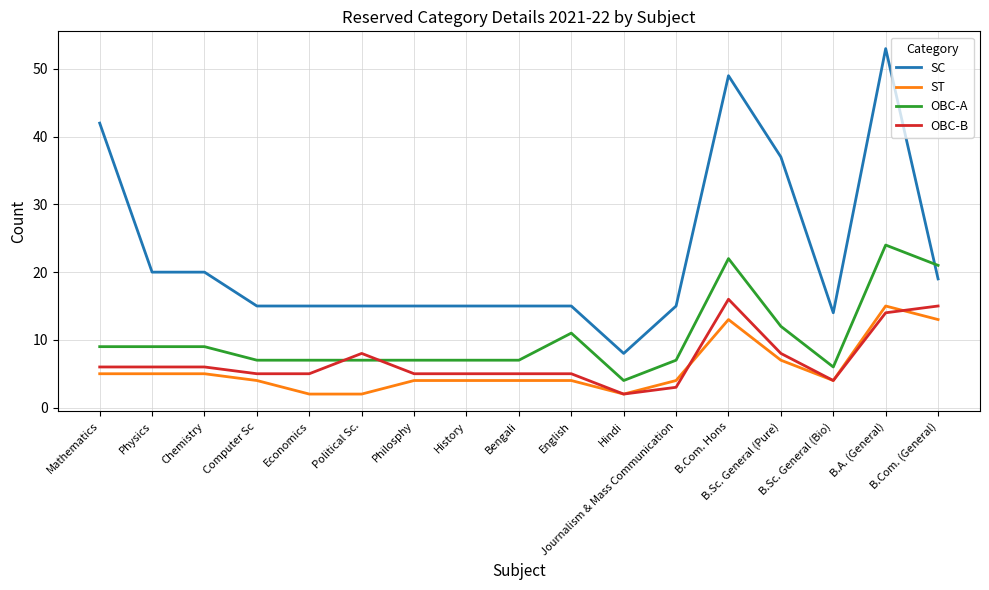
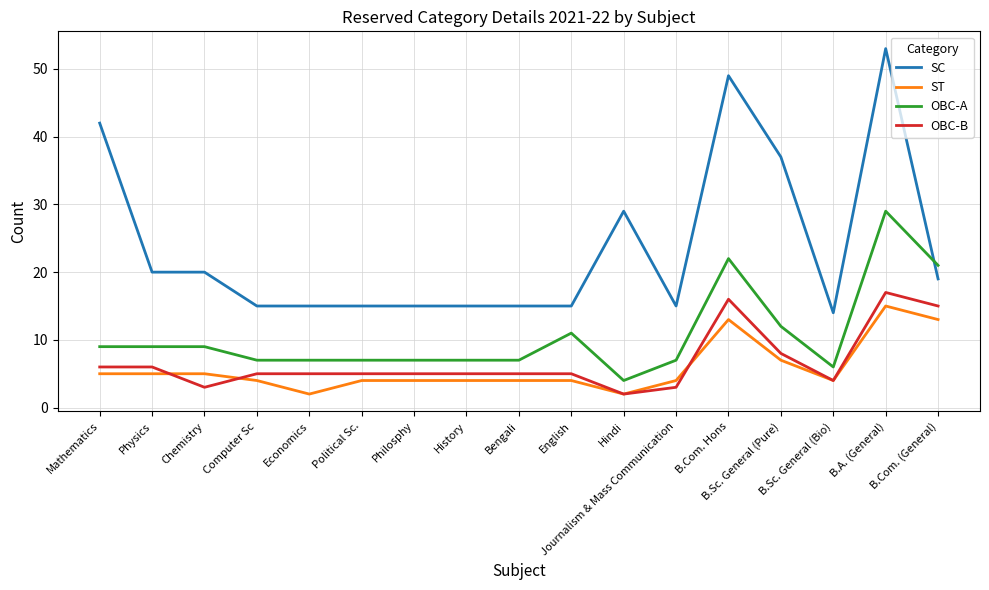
  {
    "SC": {
      "Mathematics": 42,
      "Physics": 20,
      "Chemistry": 20,
      "Computer Sc": 15,
      "Economics": 15,
      "Political Sc.": 15,
      "Philosphy": 15,
      "History": 15,
      "Bengali": 15,
      "English": 15,
-     "Hindi": 8,
+     "Hindi": 29,
      "Journalism & Mass Communication": 15,
      "B.Com. Hons": 49,
      "B.Sc. General (Pure)": 37,
      "B.Sc. General (Bio)": 14,
      "B.A. (General)": 53,
      "B.Com. (General)": 19
    },
    "ST": {
      "Mathematics": 5,
      "Physics": 5,
      "Chemistry": 5,
      "Computer Sc": 4,
      "Economics": 2,
-     "Political Sc.": 2,
+     "Political Sc.": 4,
      "Philosphy": 4,
      "History": 4,
      "Bengali": 4,
      "English": 4,
      "Journalism & Mass Communication": 4,
      "B.Com. Hons": 13,
      "B.Sc. General (Pure)": 7,
      "B.A. (General)": 15,
      "B.Com. (General)": 13
    },
    "OBC-A": {
      "Mathematics": 9,
      "Physics": 9,
      "Chemistry": 9,
      "Computer Sc": 7,
      "Economics": 7,
      "Political Sc.": 7,
      "Philosphy": 7,
      "History": 7,
      "Bengali": 7,
      "English": 11,
      "Hindi": 4,
      "Journalism & Mass Communication": 7,
      "B.Com. Hons": 22,
      "B.Sc. General (Pure)": 12,
      "B.Sc. General (Bio)": 6,
-     "B.A. (General)": 24,
+     "B.A. (General)": 29,
      "B.Com. (General)": 21
    },
    "OBC-B": {
      "Mathematics": 6,
      "Physics": 6,
-     "Chemistry": 6,
+     "Chemistry": 3,
      "Computer Sc": 5,
      "Economics": 5,
-     "Political Sc.": 8,
+     "Political Sc.": 5,
      "Philosphy": 5,
      "History": 5,
      "Bengali": 5,
      "English": 5,
      "Journalism & Mass Communication": 3,
      "B.Com. Hons": 16,
      "B.Sc. General (Pure)": 8,
-     "B.A. (General)": 14,
+     "B.A. (General)": 17,
      "B.Com. (General)": 15
    }
  }
